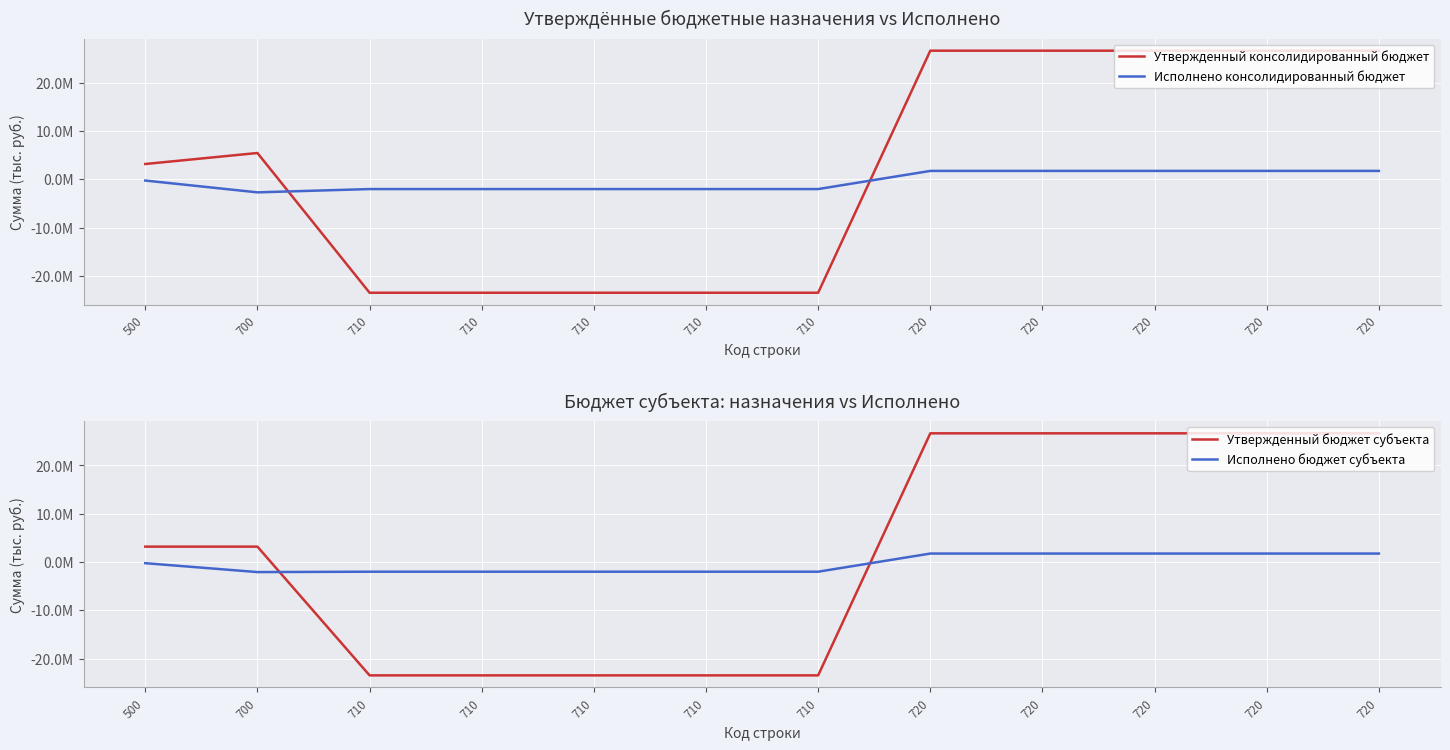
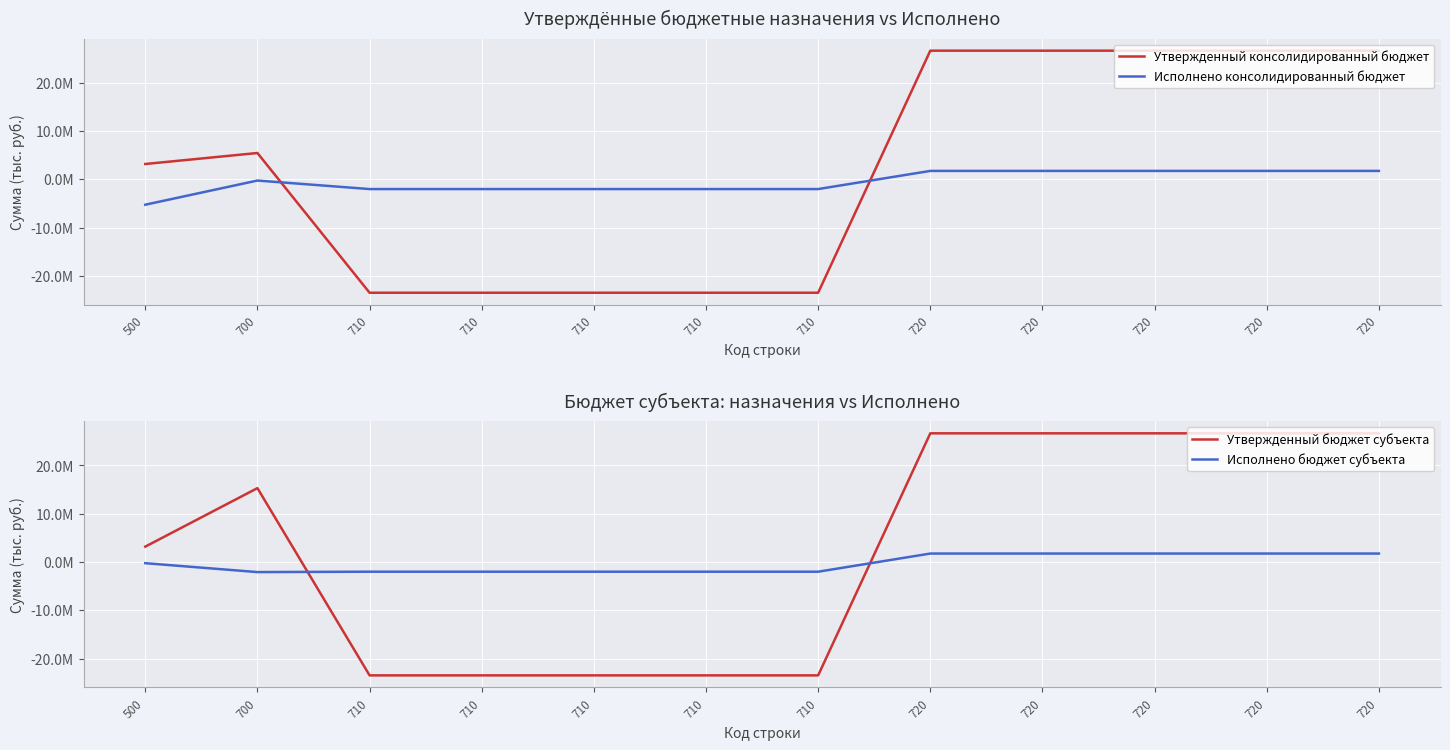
  {
    "Утверждённые бюджетные назначения vs Исполнено": {
      "Утвержденный консолидированный бюджет": {
        "500": 3000000,
        "700": 5000000
      },
      "Исполнено консолидированный бюджет": {
-       "500": 0,
-       "700": -3000000
+       "500": -5000000,
+       "700": 0
      }
    },
    "Бюджет субъекта: назначения vs Исполнено": {
      "Утвержденный бюджет субъекта": {
        "500": 3000000,
-       "700": 3000000
+       "700": 15000000
      },
      "Исполнено бюджет субъекта": {
        "500": 0,
        "700": -2000000
      }
    }
  }
